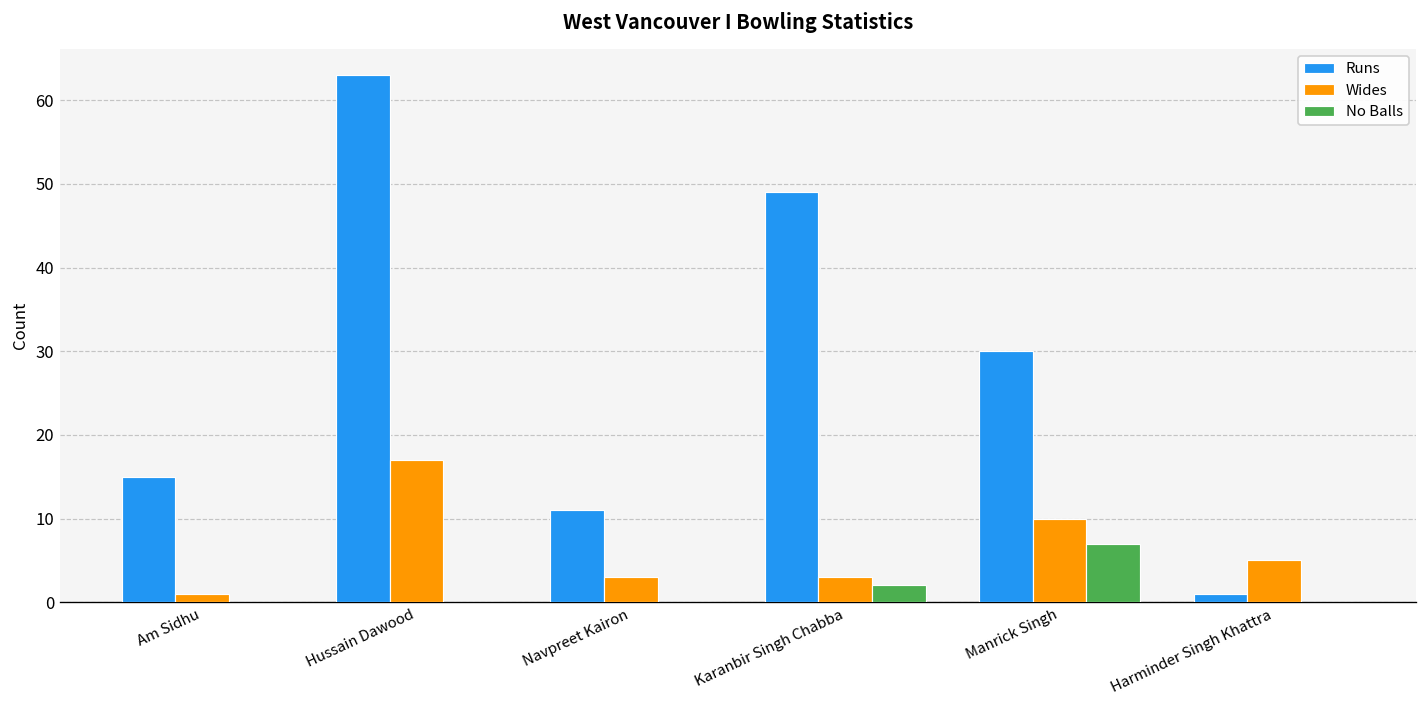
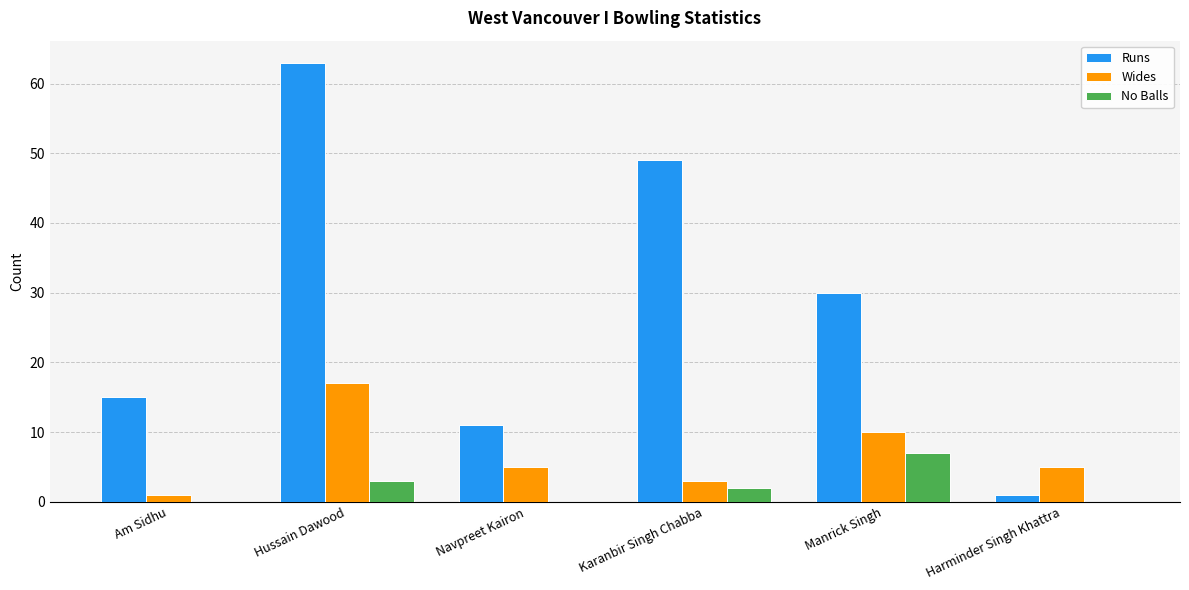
  {
    "Runs": {
      "Am Sidhu": 15,
      "Hussain Dawood": 63,
      "Navpreet Kairon": 11,
      "Karanbir Singh Chabba": 49,
      "Manrick Singh": 30,
      "Harminder Singh Khattra": 1
    },
    "Wides": {
      "Am Sidhu": 1,
      "Hussain Dawood": 17,
-     "Navpreet Kairon": 3,
+     "Navpreet Kairon": 5,
      "Karanbir Singh Chabba": 3,
      "Manrick Singh": 10,
      "Harminder Singh Khattra": 5
    },
    "No Balls": {
      "Am Sidhu": 0,
-     "Hussain Dawood": 0,
+     "Hussain Dawood": 3,
      "Navpreet Kairon": 0,
      "Karanbir Singh Chabba": 2,
      "Manrick Singh": 7,
      "Harminder Singh Khattra": 0
    }
  }
